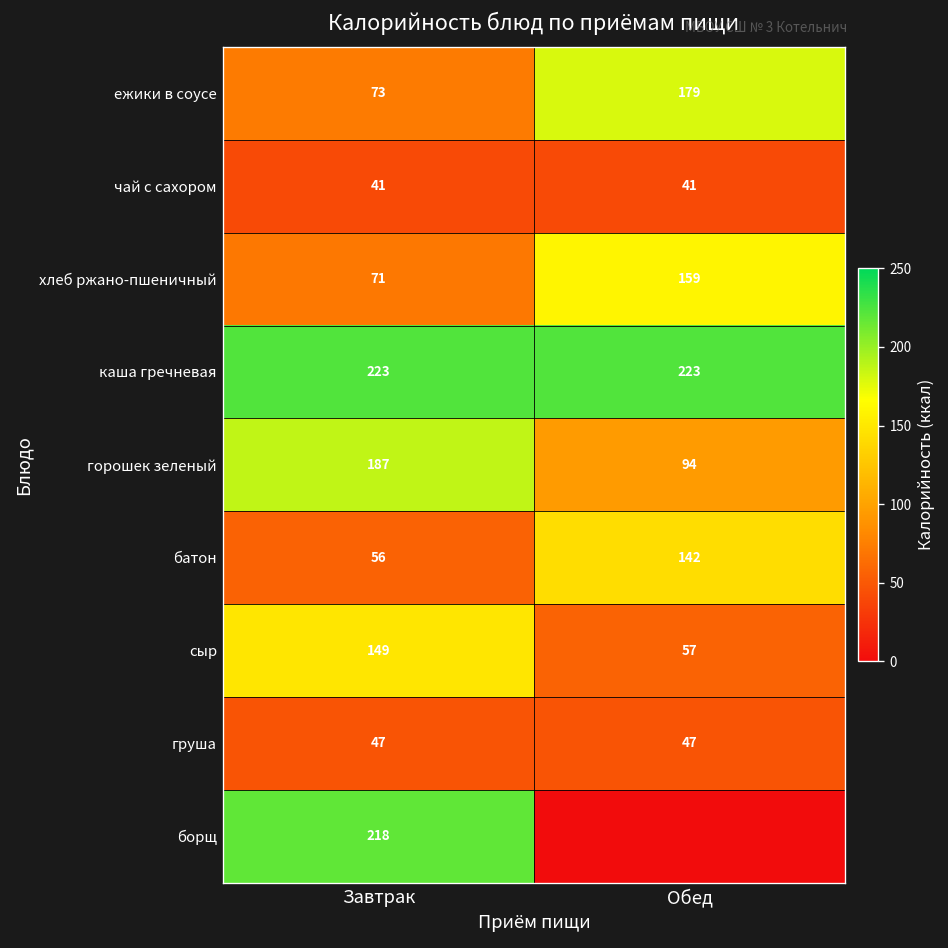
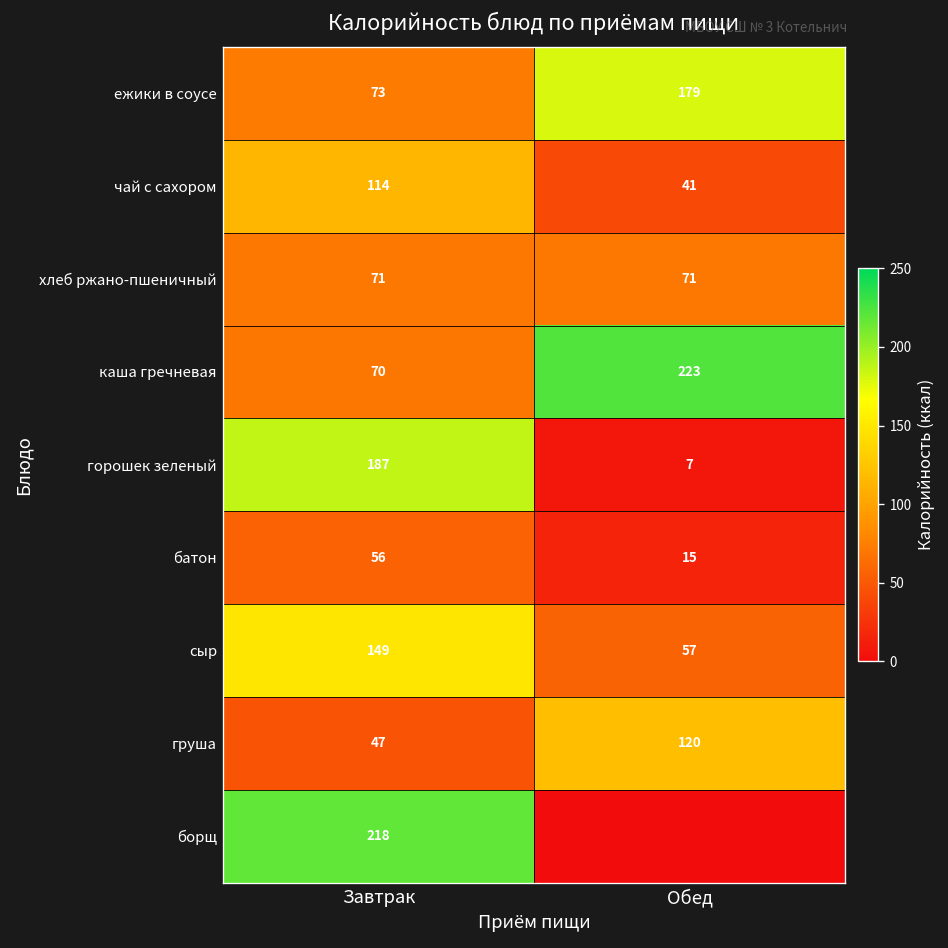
  {
    "ежики в соусе": {
      "Завтрак": 73,
      "Обед": 179
    },
    "чай с сахором": {
-     "Завтрак": 41,
+     "Завтрак": 114,
      "Обед": 41
    },
    "хлеб ржано-пшеничный": {
      "Завтрак": 71,
-     "Обед": 159
+     "Обед": 71
    },
    "каша гречневая": {
-     "Завтрак": 223,
+     "Завтрак": 70,
      "Обед": 223
    },
    "горошек зеленый": {
      "Завтрак": 187,
-     "Обед": 94
+     "Обед": 7
    },
    "батон": {
      "Завтрак": 56,
-     "Обед": 142
+     "Обед": 15
    },
    "сыр": {
      "Завтрак": 149,
      "Обед": 57
    },
    "груша": {
      "Завтрак": 47,
-     "Обед": 47
+     "Обед": 120
    },
    "борщ": {
      "Завтрак": 218
    }
  }
